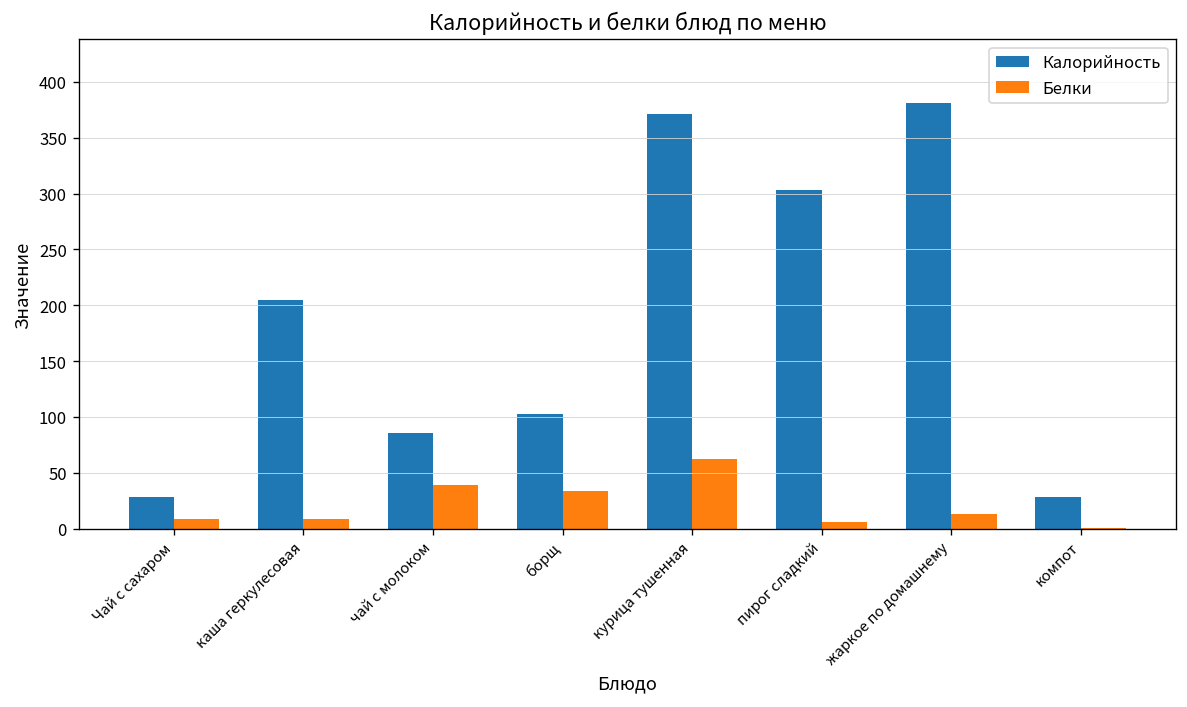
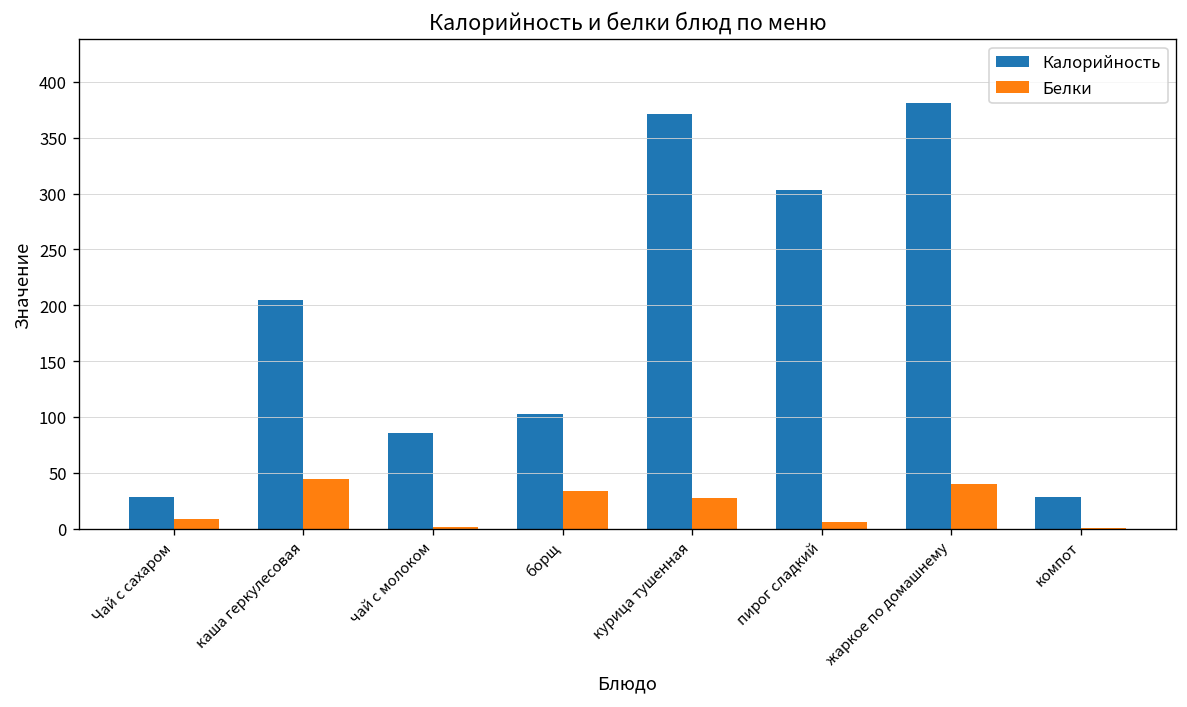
  {
    "Калорийность": {
      "Чай с сахаром": 30,
      "каша геркулесовая": 210,
      "чай с молоком": 90,
      "борщ": 100,
      "курица тушенная": 370,
      "пирог сладкий": 300,
      "жаркое по домашнему": 380,
      "компот": 30
    },
    "Белки": {
      "Чай с сахаром": 10,
-     "каша геркулесовая": 10,
-     "чай с молоком": 40,
+     "каша геркулесовая": 40,
+     "чай с молоком": 0,
      "борщ": 30,
-     "курица тушенная": 60,
+     "курица тушенная": 30,
      "пирог сладкий": 10,
-     "жаркое по домашнему": 10
+     "жаркое по домашнему": 40
    }
  }
